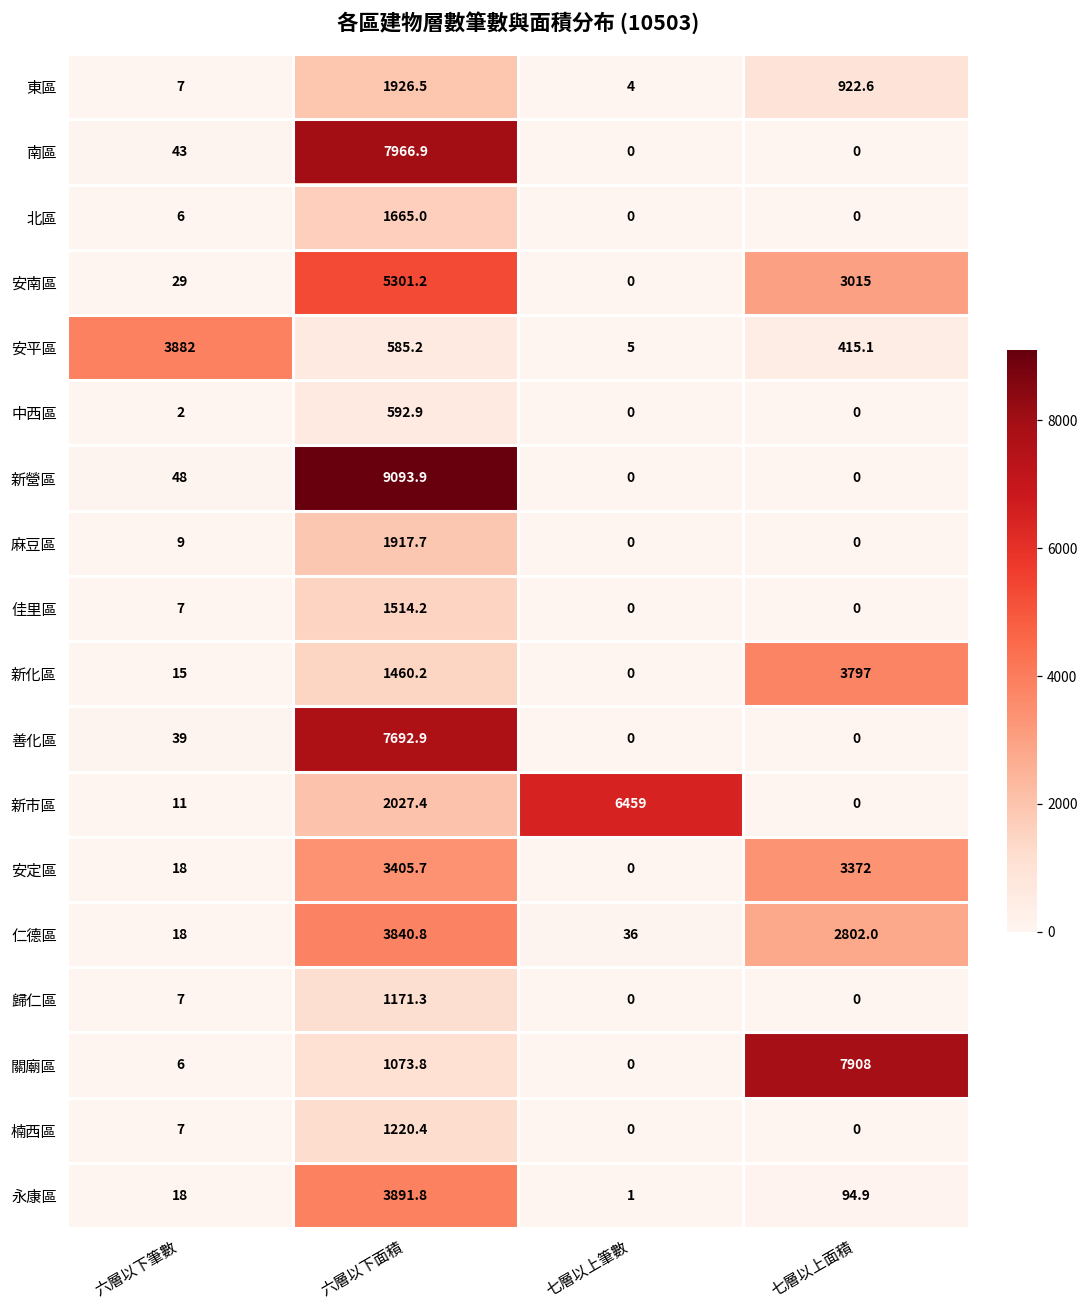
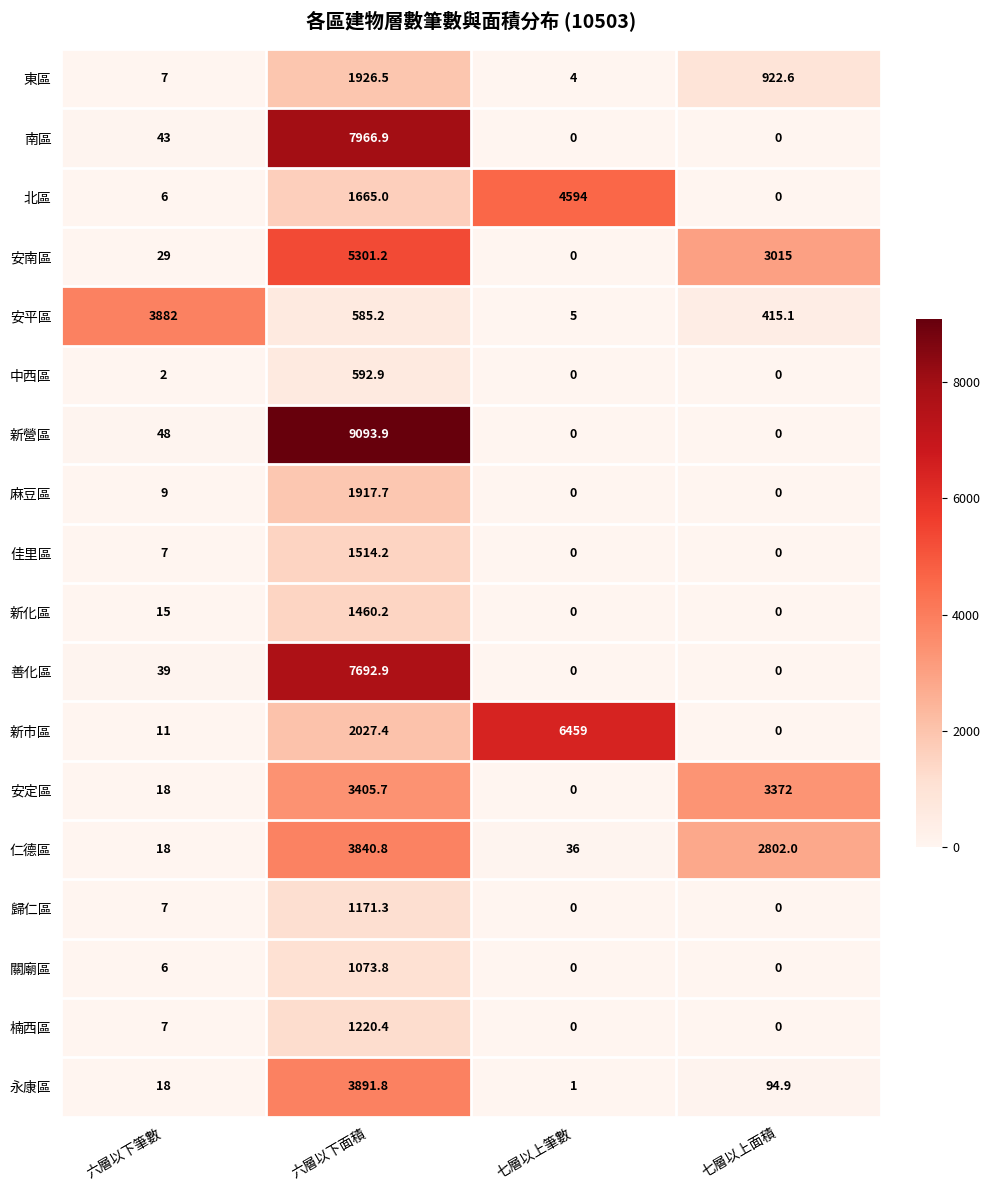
  {
    "東區": {
      "六層以下筆數": 7,
      "六層以下面積": 1926.5,
      "七層以上筆數": 4,
      "七層以上面積": 922.6
    },
    "南區": {
      "六層以下筆數": 43,
      "六層以下面積": 7966.9,
      "七層以上筆數": 0,
      "七層以上面積": 0
    },
    "北區": {
      "六層以下筆數": 6,
      "六層以下面積": 1665.0,
-     "七層以上筆數": 0,
+     "七層以上筆數": 4594,
      "七層以上面積": 0
    },
    "安南區": {
      "六層以下筆數": 29,
      "六層以下面積": 5301.2,
      "七層以上筆數": 0,
      "七層以上面積": 3015
    },
    "安平區": {
      "六層以下筆數": 3882,
      "六層以下面積": 585.2,
      "七層以上筆數": 5,
      "七層以上面積": 415.1
    },
    "中西區": {
      "六層以下筆數": 2,
      "六層以下面積": 592.9,
      "七層以上筆數": 0,
      "七層以上面積": 0
    },
    "新營區": {
      "六層以下筆數": 48,
      "六層以下面積": 9093.9,
      "七層以上筆數": 0,
      "七層以上面積": 0
    },
    "麻豆區": {
      "六層以下筆數": 9,
      "六層以下面積": 1917.7,
      "七層以上筆數": 0,
      "七層以上面積": 0
    },
    "佳里區": {
      "六層以下筆數": 7,
      "六層以下面積": 1514.2,
      "七層以上筆數": 0,
      "七層以上面積": 0
    },
    "新化區": {
      "六層以下筆數": 15,
      "六層以下面積": 1460.2,
      "七層以上筆數": 0,
-     "七層以上面積": 3797
+     "七層以上面積": 0
    },
    "善化區": {
      "六層以下筆數": 39,
      "六層以下面積": 7692.9,
      "七層以上筆數": 0,
      "七層以上面積": 0
    },
    "新市區": {
      "六層以下筆數": 11,
      "六層以下面積": 2027.4,
      "七層以上筆數": 6459,
      "七層以上面積": 0
    },
    "安定區": {
      "六層以下筆數": 18,
      "六層以下面積": 3405.7,
      "七層以上筆數": 0,
      "七層以上面積": 3372
    },
    "仁德區": {
      "六層以下筆數": 18,
      "六層以下面積": 3840.8,
      "七層以上筆數": 36,
      "七層以上面積": 2802.0
    },
    "歸仁區": {
      "六層以下筆數": 7,
      "六層以下面積": 1171.3,
      "七層以上筆數": 0,
      "七層以上面積": 0
    },
    "關廟區": {
      "六層以下筆數": 6,
      "六層以下面積": 1073.8,
      "七層以上筆數": 0,
-     "七層以上面積": 7908
+     "七層以上面積": 0
    },
    "楠西區": {
      "六層以下筆數": 7,
      "六層以下面積": 1220.4,
      "七層以上筆數": 0,
      "七層以上面積": 0
    },
    "永康區": {
      "六層以下筆數": 18,
      "六層以下面積": 3891.8,
      "七層以上筆數": 1,
      "七層以上面積": 94.9
    }
  }
